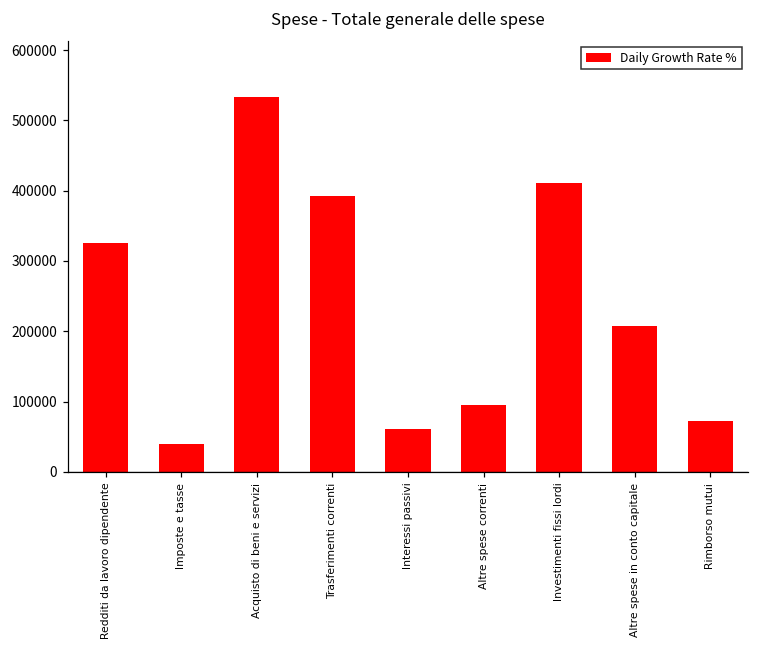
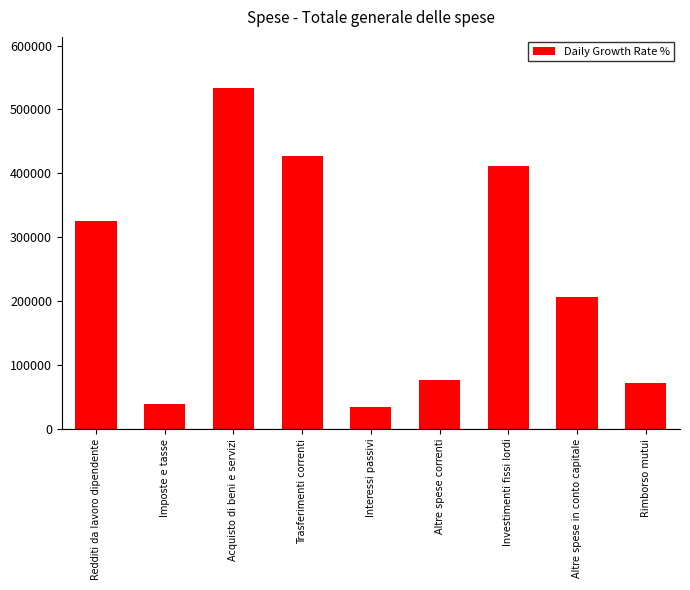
  {
    "Redditi da lavoro dipendente": 330000,
    "Imposte e tasse": 40000,
    "Acquisto di beni e servizi": 530000,
-   "Trasferimenti correnti": 390000,
-   "Interessi passivi": 60000,
-   "Altre spese correnti": 100000,
+   "Trasferimenti correnti": 430000,
+   "Interessi passivi": 30000,
+   "Altre spese correnti": 80000,
    "Investimenti fissi lordi": 410000,
    "Altre spese in conto capitale": 210000,
    "Rimborso mutui": 70000
  }
